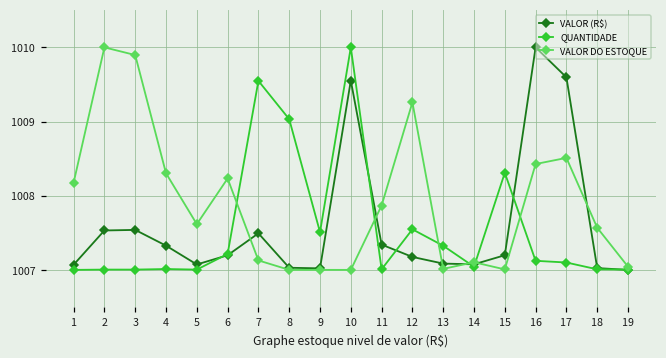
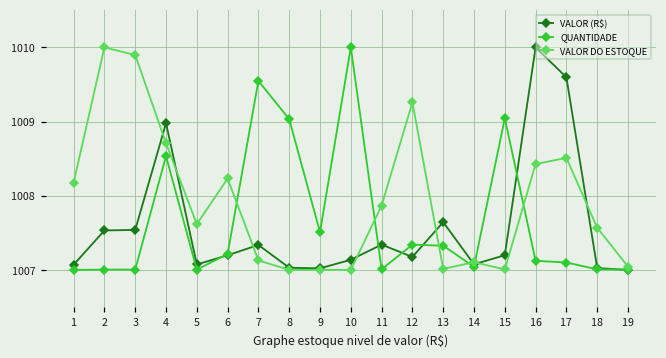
  {
    "VALOR (R$)": {
      "1": 1007.1,
      "2": 1007.5,
      "3": 1007.5,
-     "4": 1007.3,
+     "4": 1009.0,
      "5": 1007.1,
-     "7": 1007.5,
-     "10": 1009.6,
+     "7": 1007.3,
+     "10": 1007.1,
      "11": 1007.3,
      "12": 1007.2,
-     "13": 1007.1,
+     "13": 1007.6,
      "15": 1007.2,
      "17": 1009.6
    },
    "QUANTIDADE": {
      "1": 1007.0,
      "2": 1007.0,
      "3": 1007.0,
-     "4": 1007.0,
+     "4": 1008.5,
      "5": 1007.0,
      "7": 1009.5,
      "8": 1009.0,
      "9": 1007.5,
      "10": 1010.0,
      "11": 1007.0,
-     "12": 1007.5,
+     "12": 1007.3,
      "13": 1007.3,
-     "15": 1008.3,
+     "15": 1009.0,
      "16": 1007.1,
      "17": 1007.1
    },
    "VALOR DO ESTOQUE": {
      "1": 1008.2,
      "2": 1010.0,
      "3": 1009.9,
-     "4": 1008.3,
+     "4": 1008.7,
      "5": 1007.6,
      "6": 1008.2,
      "7": 1007.1,
      "10": 1007.0,
      "11": 1007.9,
      "12": 1009.3,
      "13": 1007.0,
      "15": 1007.0,
      "16": 1008.4,
      "17": 1008.5,
      "18": 1007.6,
      "19": 1007.0
    }
  }
